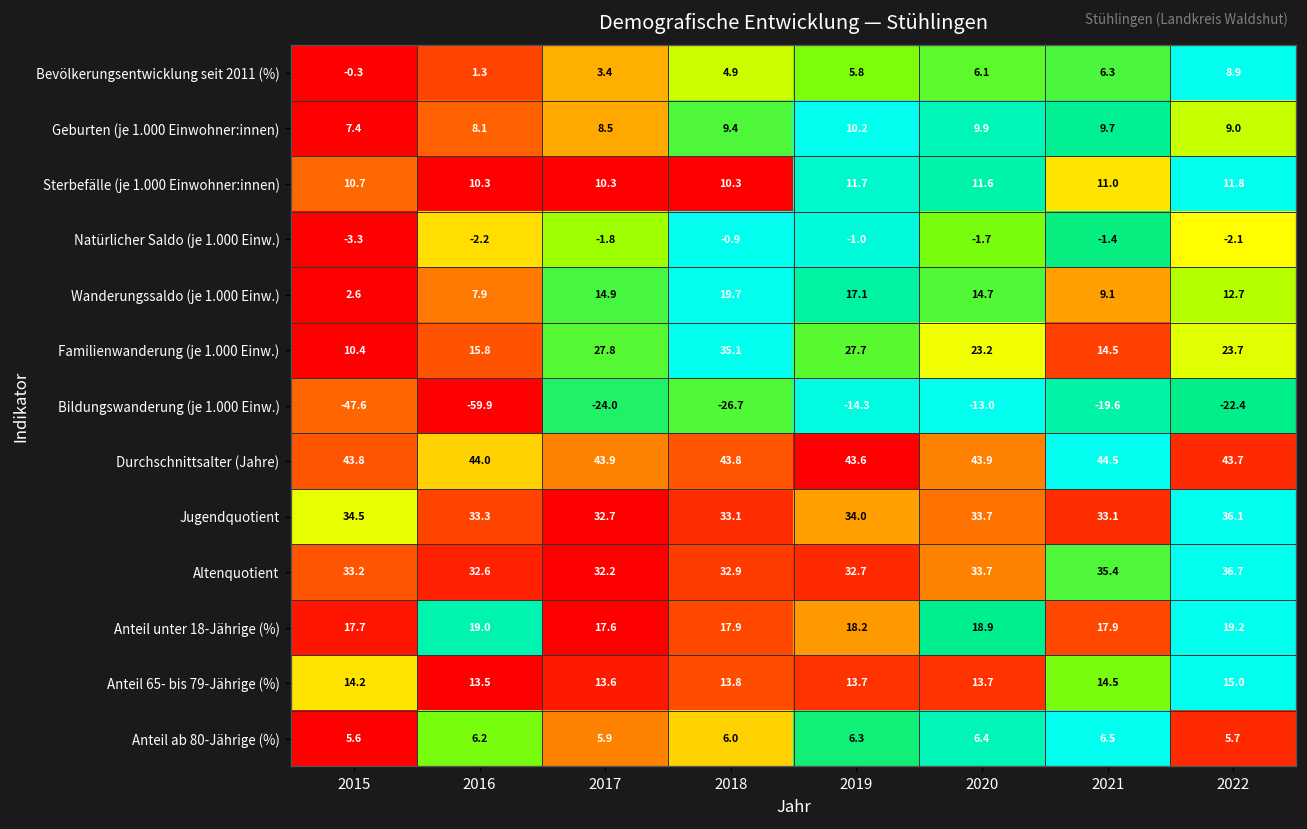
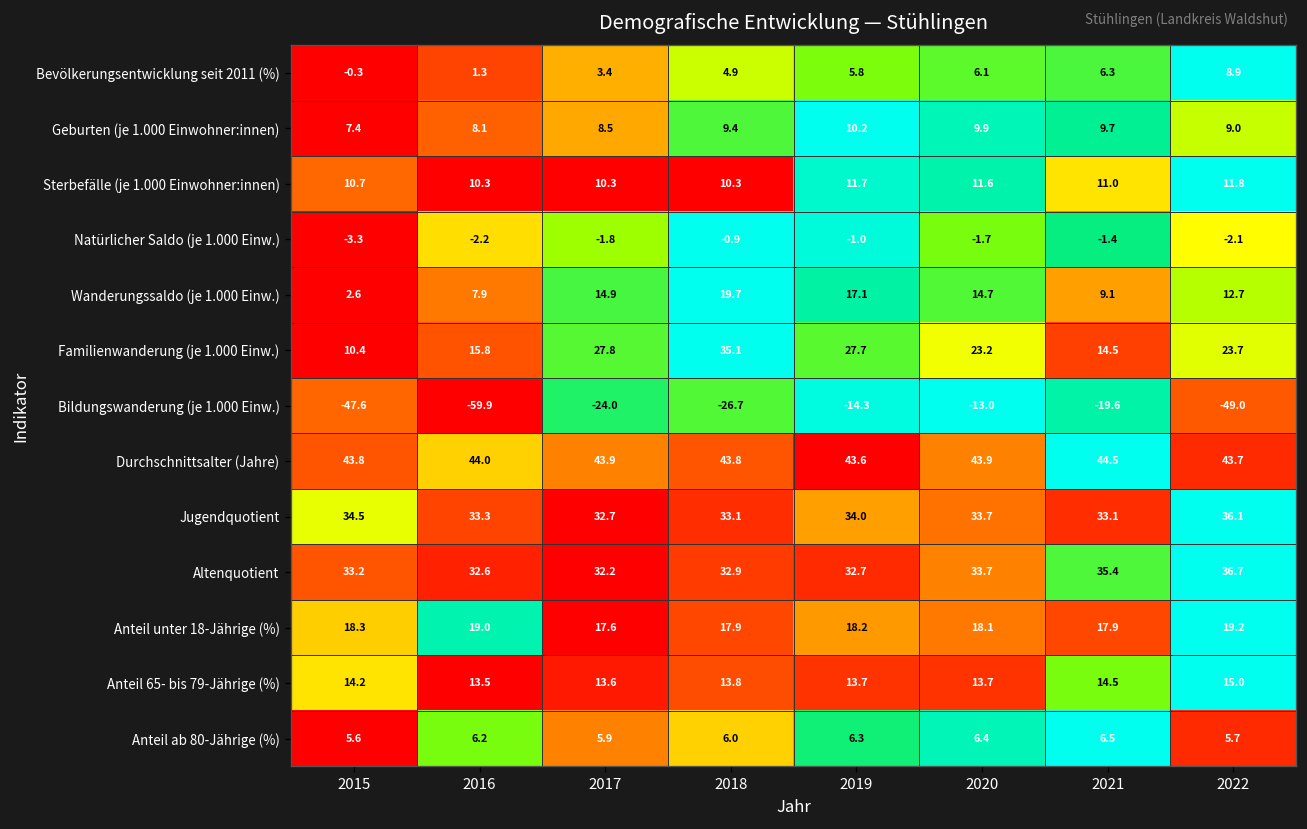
  {
    "Bevölkerungsentwicklung seit 2011 (%)": {
      "2015": -0.3,
      "2016": 1.3,
      "2017": 3.4,
      "2018": 4.9,
      "2019": 5.8,
      "2020": 6.1,
      "2021": 6.3,
      "2022": 8.9
    },
    "Geburten (je 1.000 Einwohner:innen)": {
      "2015": 7.4,
      "2016": 8.1,
      "2017": 8.5,
      "2018": 9.4,
      "2019": 10.2,
      "2020": 9.9,
      "2021": 9.7,
      "2022": 9.0
    },
    "Sterbefälle (je 1.000 Einwohner:innen)": {
      "2015": 10.7,
      "2016": 10.3,
      "2017": 10.3,
      "2018": 10.3,
      "2019": 11.7,
      "2020": 11.6,
      "2021": 11.0,
      "2022": 11.8
    },
    "Natürlicher Saldo (je 1.000 Einw.)": {
      "2015": -3.3,
      "2016": -2.2,
      "2017": -1.8,
      "2018": -0.9,
      "2019": -1.0,
      "2020": -1.7,
      "2021": -1.4,
      "2022": -2.1
    },
    "Wanderungssaldo (je 1.000 Einw.)": {
      "2015": 2.6,
      "2016": 7.9,
      "2017": 14.9,
      "2018": 19.7,
      "2019": 17.1,
      "2020": 14.7,
      "2021": 9.1,
      "2022": 12.7
    },
    "Familienwanderung (je 1.000 Einw.)": {
      "2015": 10.4,
      "2016": 15.8,
      "2017": 27.8,
      "2018": 35.1,
      "2019": 27.7,
      "2020": 23.2,
      "2021": 14.5,
      "2022": 23.7
    },
    "Bildungswanderung (je 1.000 Einw.)": {
      "2015": -47.6,
      "2016": -59.9,
      "2017": -24.0,
      "2018": -26.7,
      "2019": -14.3,
      "2020": -13.0,
      "2021": -19.6,
-     "2022": -22.4
+     "2022": -49.0
    },
    "Durchschnittsalter (Jahre)": {
      "2015": 43.8,
      "2016": 44.0,
      "2017": 43.9,
      "2018": 43.8,
      "2019": 43.6,
      "2020": 43.9,
      "2021": 44.5,
      "2022": 43.7
    },
    "Jugendquotient": {
      "2015": 34.5,
      "2016": 33.3,
      "2017": 32.7,
      "2018": 33.1,
      "2019": 34.0,
      "2020": 33.7,
      "2021": 33.1,
      "2022": 36.1
    },
    "Altenquotient": {
      "2015": 33.2,
      "2016": 32.6,
      "2017": 32.2,
      "2018": 32.9,
      "2019": 32.7,
      "2020": 33.7,
      "2021": 35.4,
      "2022": 36.7
    },
    "Anteil unter 18-Jährige (%)": {
-     "2015": 17.7,
+     "2015": 18.3,
      "2016": 19.0,
      "2017": 17.6,
      "2018": 17.9,
      "2019": 18.2,
-     "2020": 18.9,
+     "2020": 18.1,
      "2021": 17.9,
      "2022": 19.2
    },
    "Anteil 65- bis 79-Jährige (%)": {
      "2015": 14.2,
      "2016": 13.5,
      "2017": 13.6,
      "2018": 13.8,
      "2019": 13.7,
      "2020": 13.7,
      "2021": 14.5,
      "2022": 15.0
    },
    "Anteil ab 80-Jährige (%)": {
      "2015": 5.6,
      "2016": 6.2,
      "2017": 5.9,
      "2018": 6.0,
      "2019": 6.3,
      "2020": 6.4,
      "2021": 6.5,
      "2022": 5.7
    }
  }
